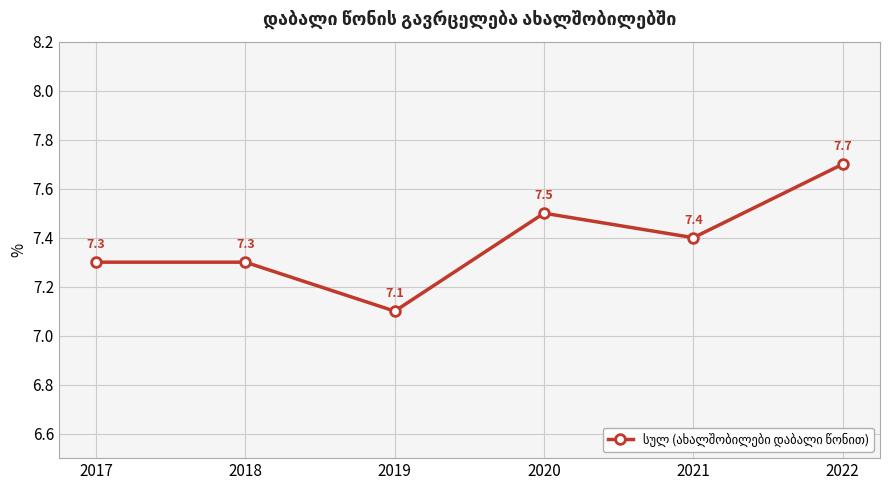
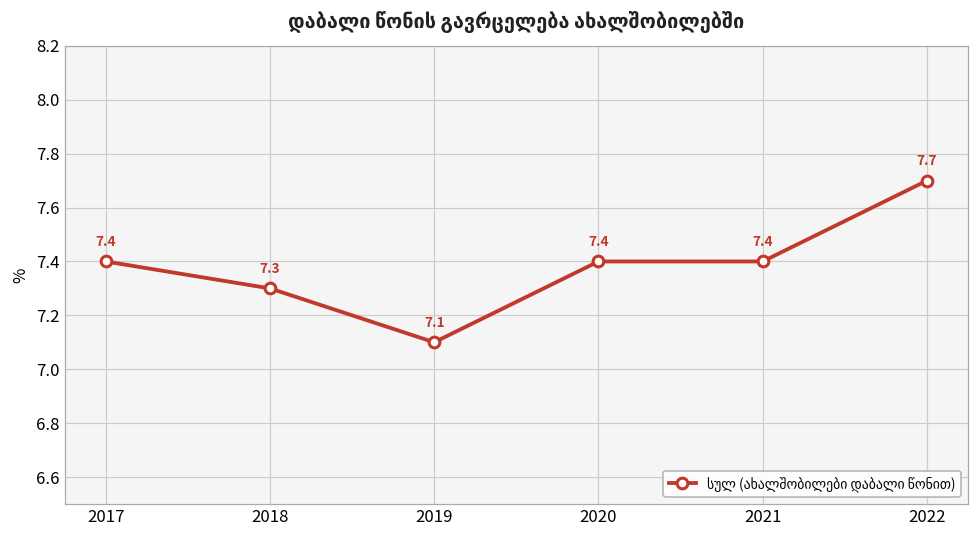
  {
-   "2017": 7.3,
+   "2017": 7.4,
    "2018": 7.3,
    "2019": 7.1,
-   "2020": 7.5,
+   "2020": 7.4,
    "2021": 7.4,
    "2022": 7.7
  }
